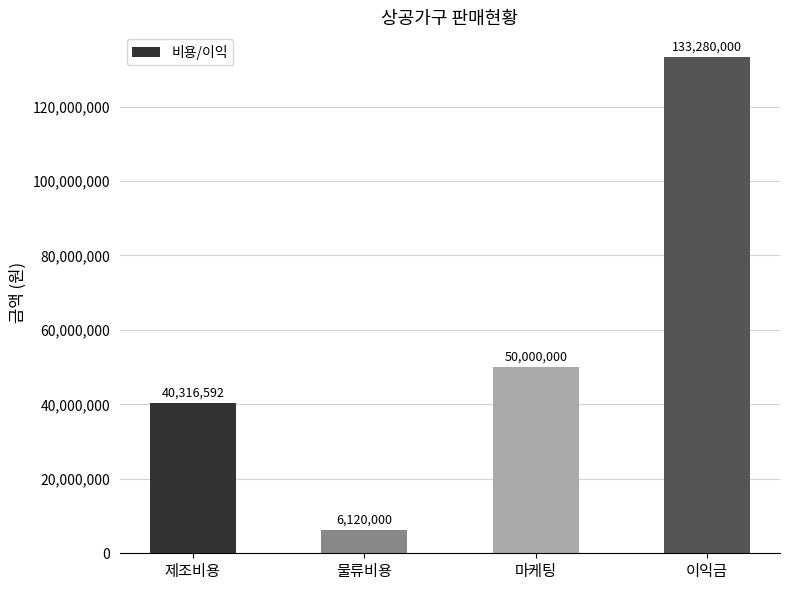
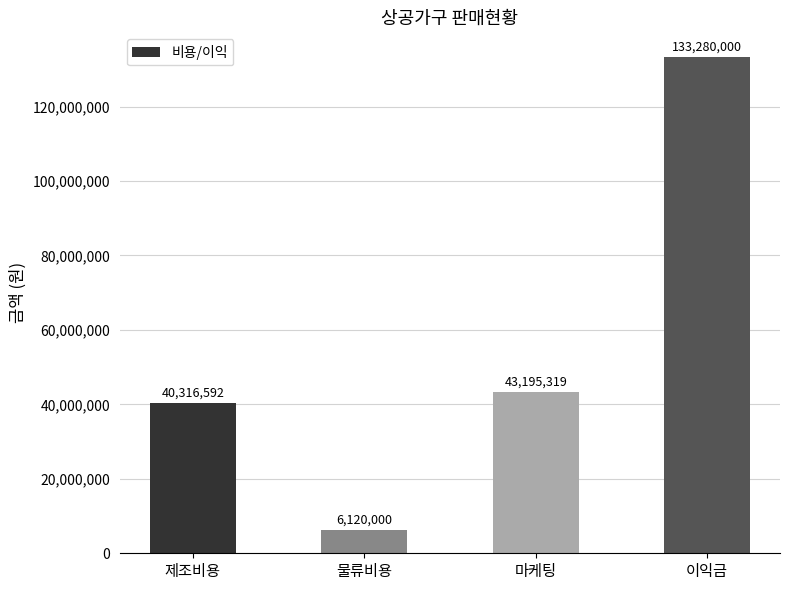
  {
    "제조비용": "40,316,592",
    "물류비용": "6,120,000",
-   "마케팅": "50,000,000",
+   "마케팅": "43,195,319",
    "이익금": "133,280,000"
  }
